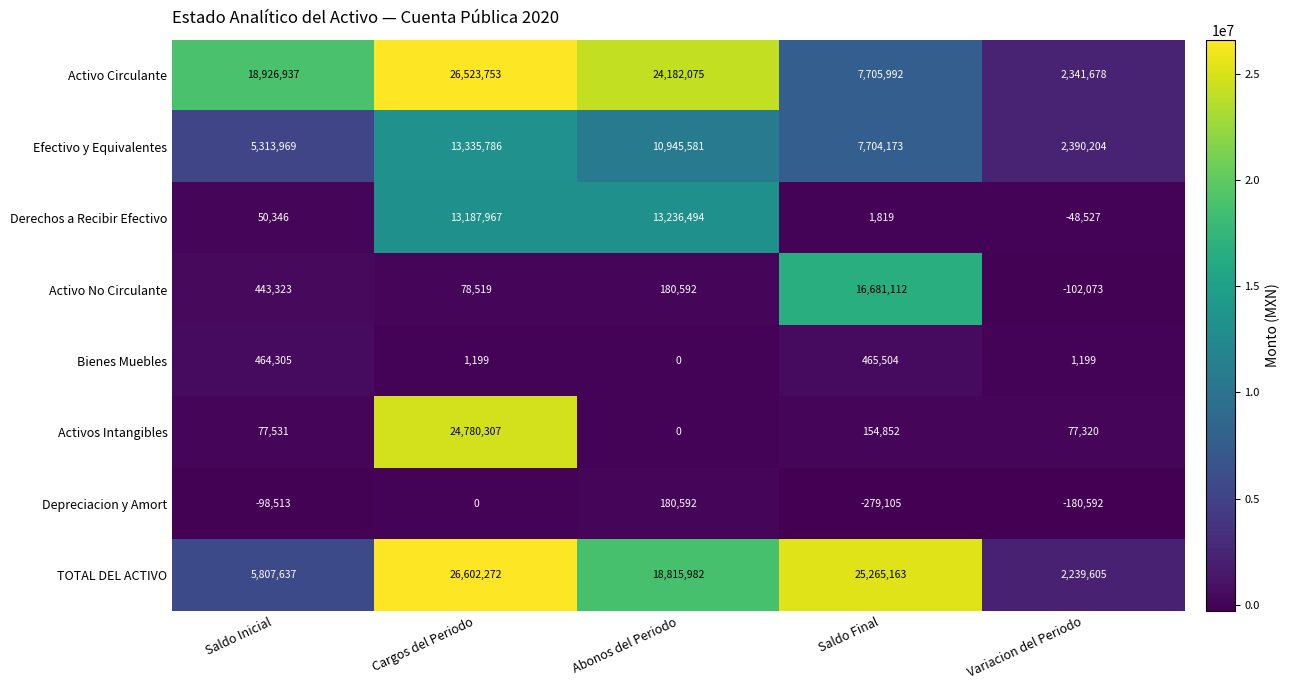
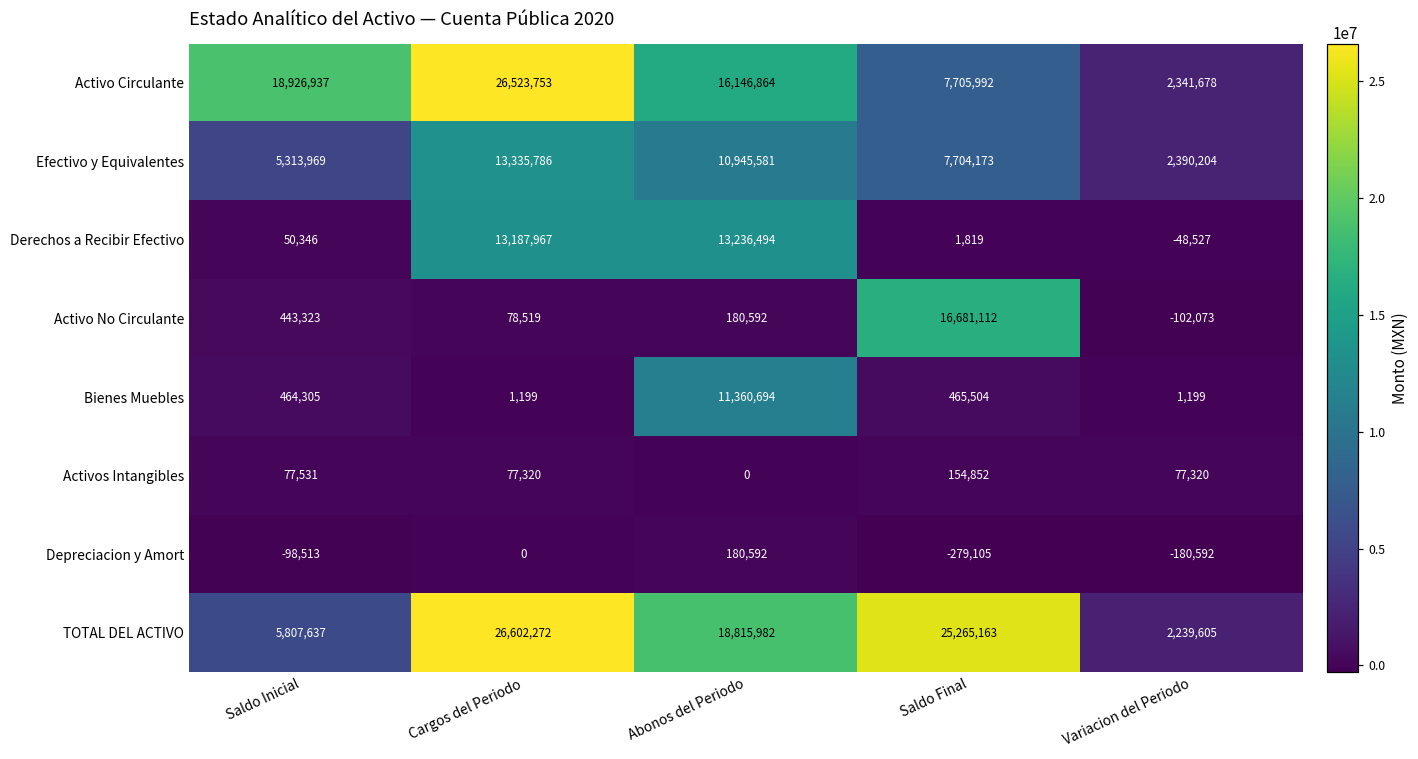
  {
    "Activo Circulante": {
      "Saldo Inicial": "18,926,937",
      "Cargos del Periodo": "26,523,753",
-     "Abonos del Periodo": "24,182,075",
+     "Abonos del Periodo": "16,146,864",
      "Saldo Final": "7,705,992",
      "Variacion del Periodo": "2,341,678"
    },
    "Efectivo y Equivalentes": {
      "Saldo Inicial": "5,313,969",
      "Cargos del Periodo": "13,335,786",
      "Abonos del Periodo": "10,945,581",
      "Saldo Final": "7,704,173",
      "Variacion del Periodo": "2,390,204"
    },
    "Derechos a Recibir Efectivo": {
      "Saldo Inicial": "50,346",
      "Cargos del Periodo": "13,187,967",
      "Abonos del Periodo": "13,236,494",
      "Saldo Final": "1,819",
      "Variacion del Periodo": "-48,527"
    },
    "Activo No Circulante": {
      "Saldo Inicial": "443,323",
      "Cargos del Periodo": "78,519",
      "Abonos del Periodo": "180,592",
      "Saldo Final": "16,681,112",
      "Variacion del Periodo": "-102,073"
    },
    "Bienes Muebles": {
      "Saldo Inicial": "464,305",
      "Cargos del Periodo": "1,199",
-     "Abonos del Periodo": "0",
+     "Abonos del Periodo": "11,360,694",
      "Saldo Final": "465,504",
      "Variacion del Periodo": "1,199"
    },
    "Activos Intangibles": {
      "Saldo Inicial": "77,531",
-     "Cargos del Periodo": "24,780,307",
+     "Cargos del Periodo": "77,320",
      "Abonos del Periodo": "0",
      "Saldo Final": "154,852",
      "Variacion del Periodo": "77,320"
    },
    "Depreciacion y Amort": {
      "Saldo Inicial": "-98,513",
      "Cargos del Periodo": "0",
      "Abonos del Periodo": "180,592",
      "Saldo Final": "-279,105",
      "Variacion del Periodo": "-180,592"
    },
    "TOTAL DEL ACTIVO": {
      "Saldo Inicial": "5,807,637",
      "Cargos del Periodo": "26,602,272",
      "Abonos del Periodo": "18,815,982",
      "Saldo Final": "25,265,163",
      "Variacion del Periodo": "2,239,605"
    }
  }
